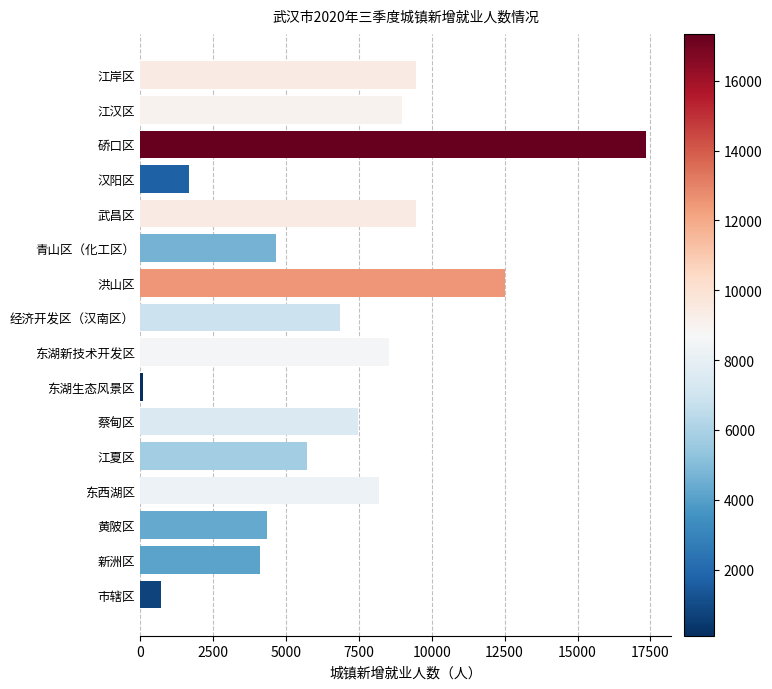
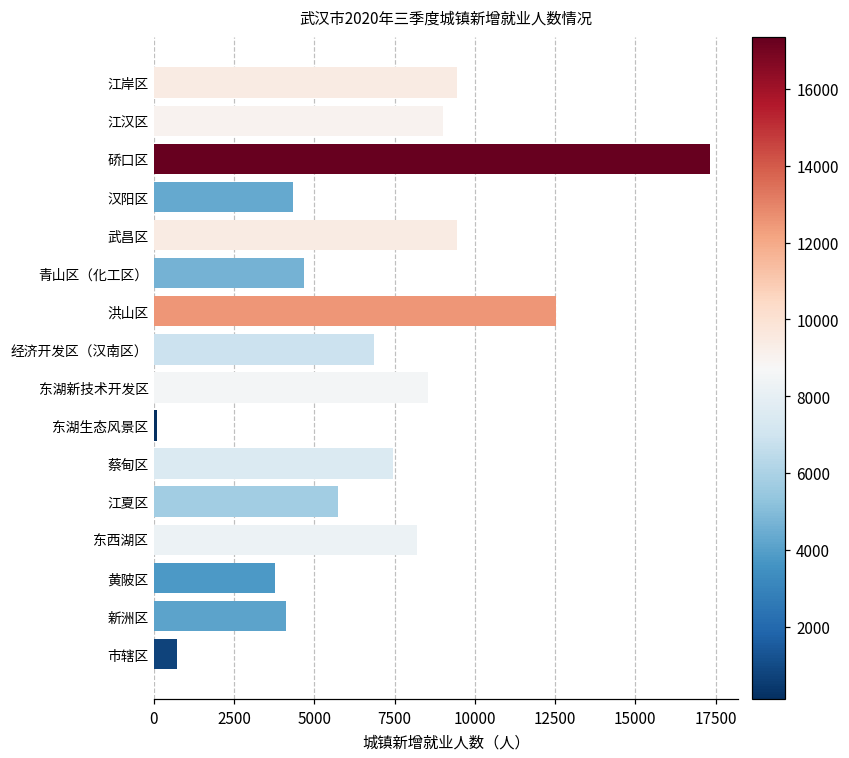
  {
    "江岸区": 9500,
    "江汉区": 9000,
    "硚口区": 17300,
-   "汉阳区": 1700,
+   "汉阳区": 4300,
    "武昌区": 9500,
    "青山区（化工区）": 4700,
    "洪山区": 12500,
    "经济开发区（汉南区）": 6900,
    "东湖新技术开发区": 8500,
    "东湖生态风景区": 100,
    "蔡甸区": 7500,
    "江夏区": 5700,
    "东西湖区": 8200,
-   "黄陂区": 4300,
+   "黄陂区": 3800,
    "新洲区": 4100,
    "市辖区": 700
  }
